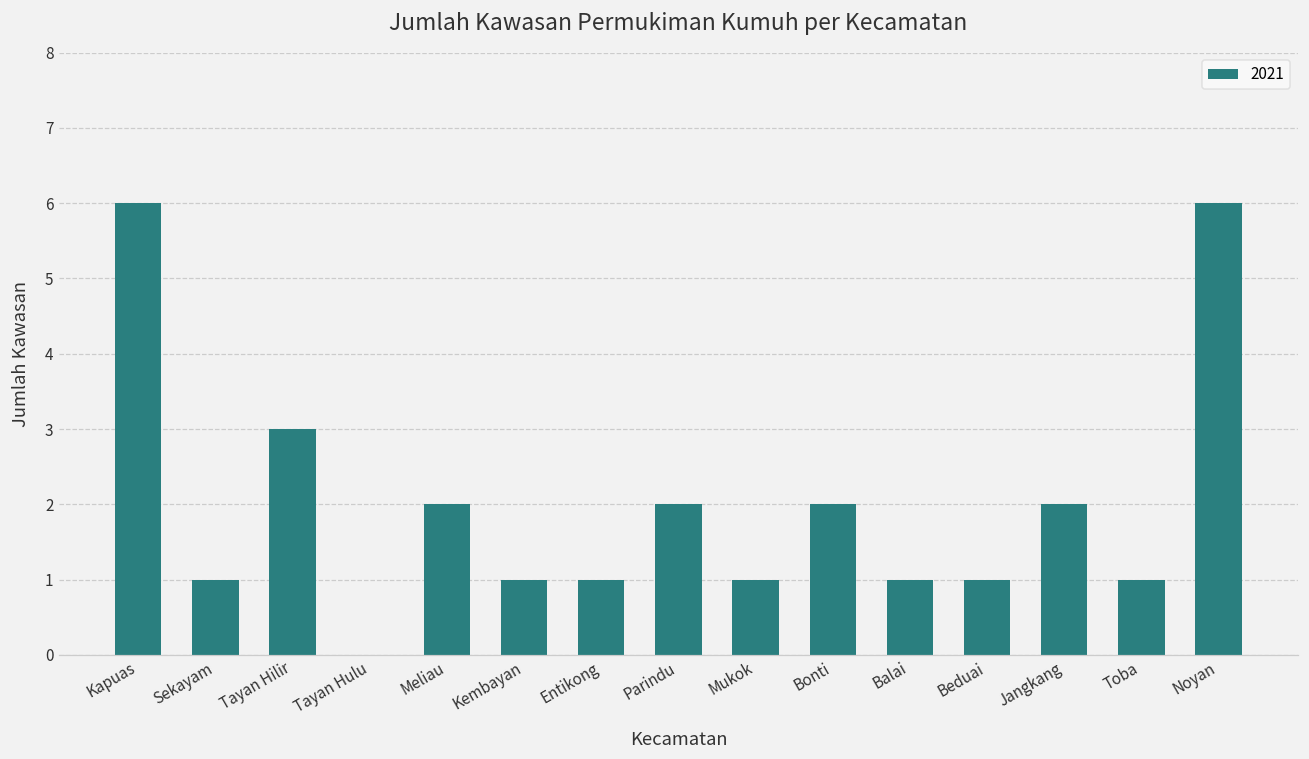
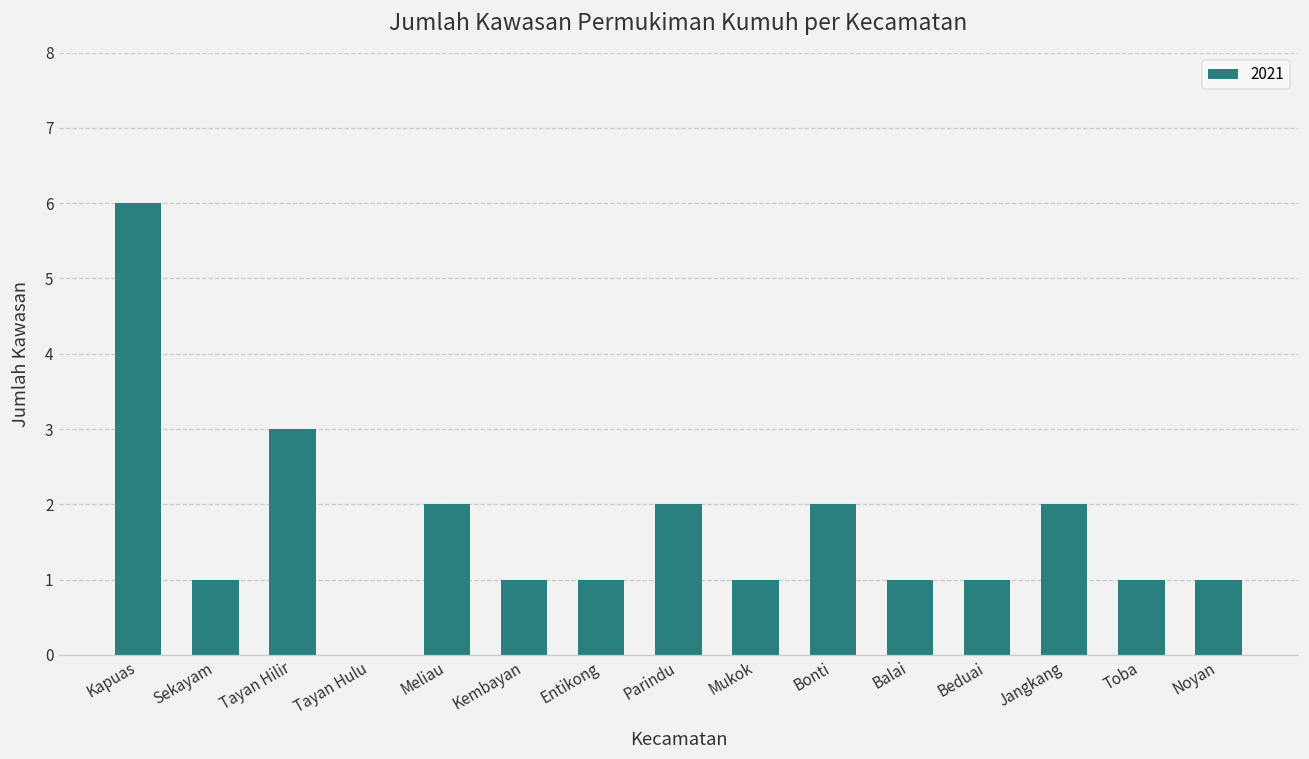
  {
    "Kapuas": 6,
    "Sekayam": 1,
    "Tayan Hilir": 3,
    "Tayan Hulu": 0,
    "Meliau": 2,
    "Kembayan": 1,
    "Entikong": 1,
    "Parindu": 2,
    "Mukok": 1,
    "Bonti": 2,
    "Balai": 1,
    "Beduai": 1,
    "Jangkang": 2,
    "Toba": 1,
-   "Noyan": 6
+   "Noyan": 1
  }
